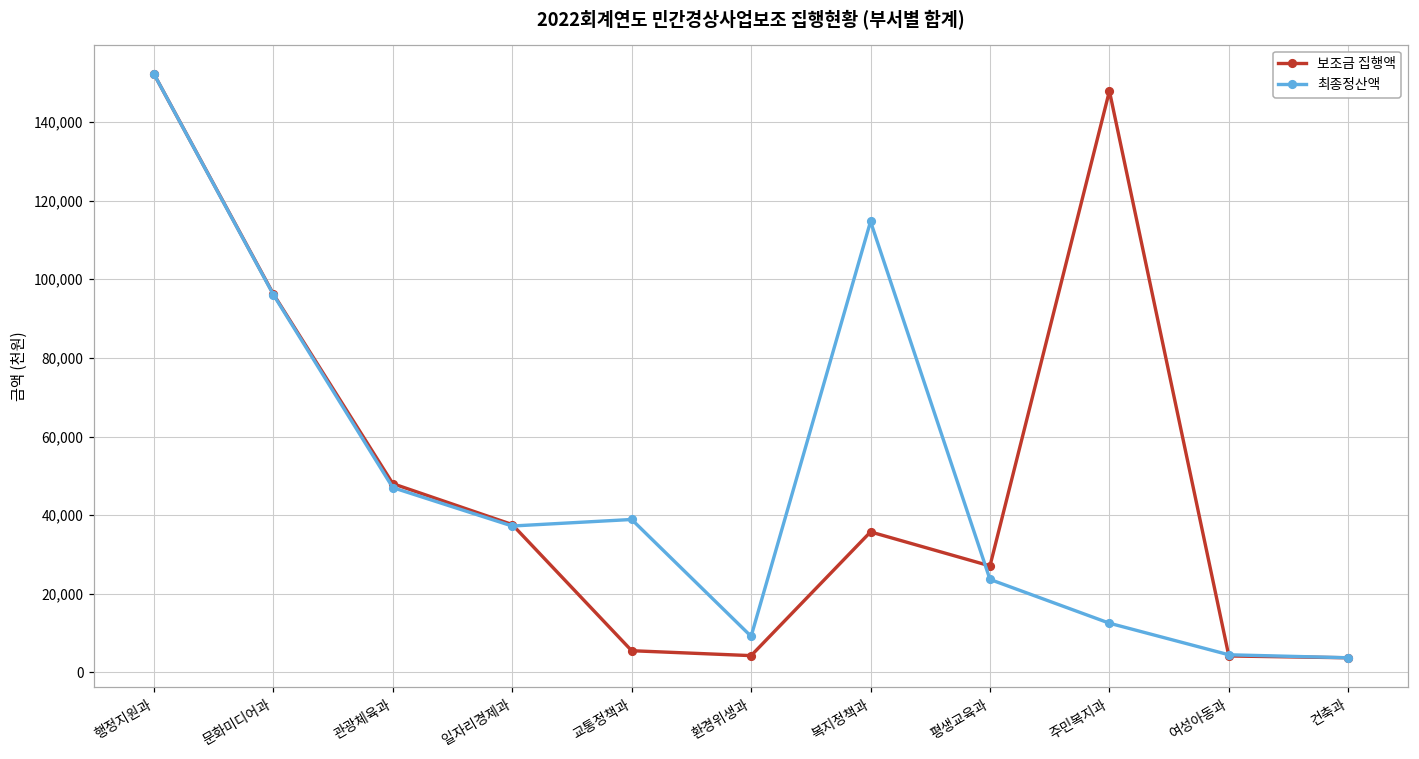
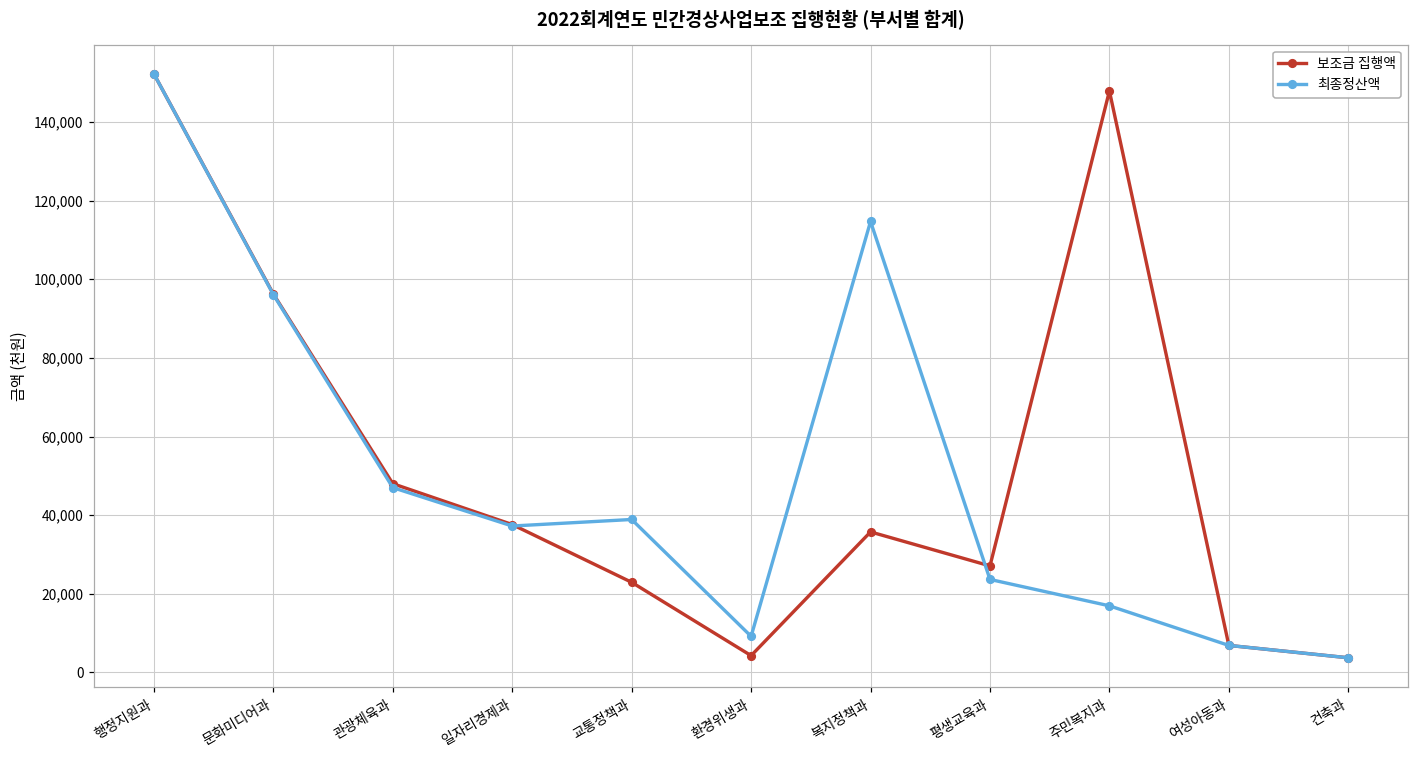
  {
    "보조금 집행액": {
      "관광체육과": "48,000",
-     "교통정책과": "6,000",
+     "교통정책과": "23,000",
      "환경위생과": "4,000",
      "복지정책과": "36,000",
      "평생교육과": "27,000",
      "주민복지과": "148,000",
-     "여성아동과": "4,000"
+     "여성아동과": "7,000"
    },
    "최종정산액": {
      "관광체육과": "47,000",
      "교통정책과": "39,000",
      "환경위생과": "9,000",
      "복지정책과": "115,000",
      "평생교육과": "24,000",
-     "주민복지과": "12,000",
-     "여성아동과": "4,000"
+     "주민복지과": "17,000",
+     "여성아동과": "7,000"
    }
  }
